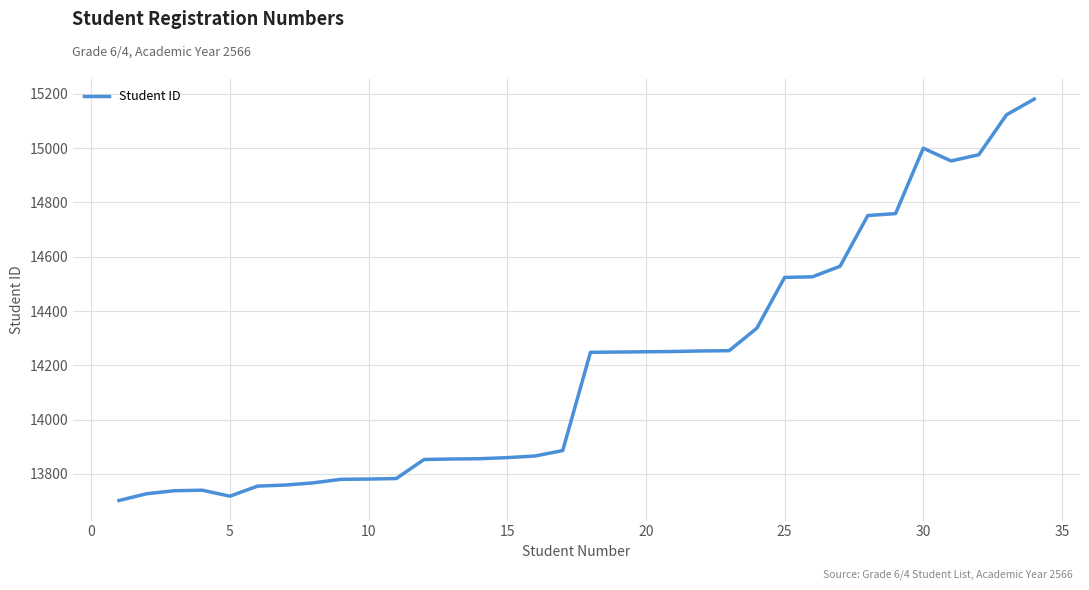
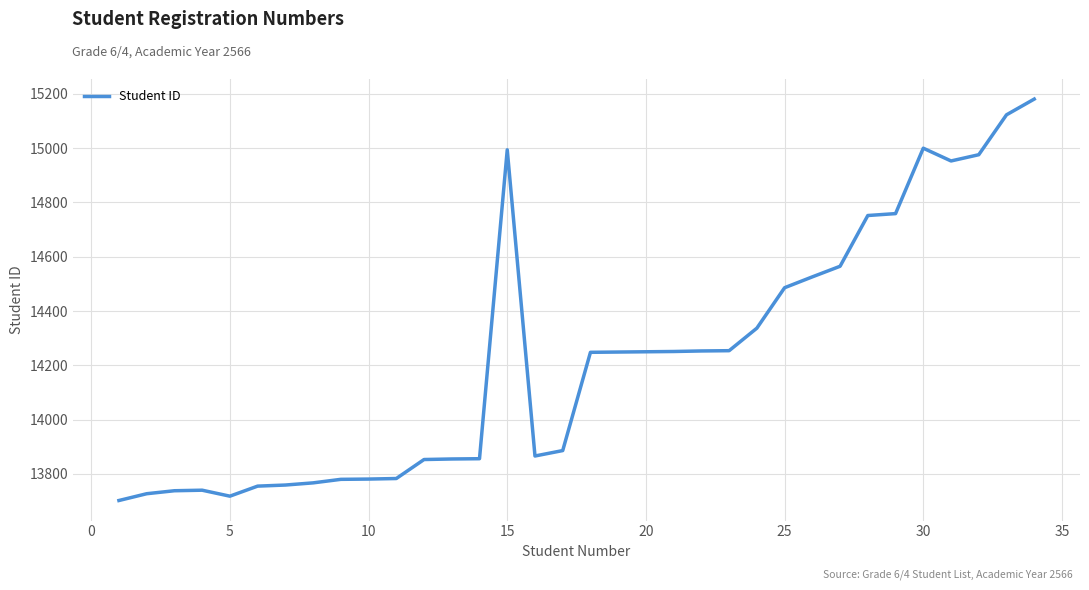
  {
    "5": 13720,
    "10": 13780,
-   "15": 13860,
+   "15": 14990,
    "20": 14250,
-   "25": 14520,
+   "25": 14490,
    "30": 15000
  }
